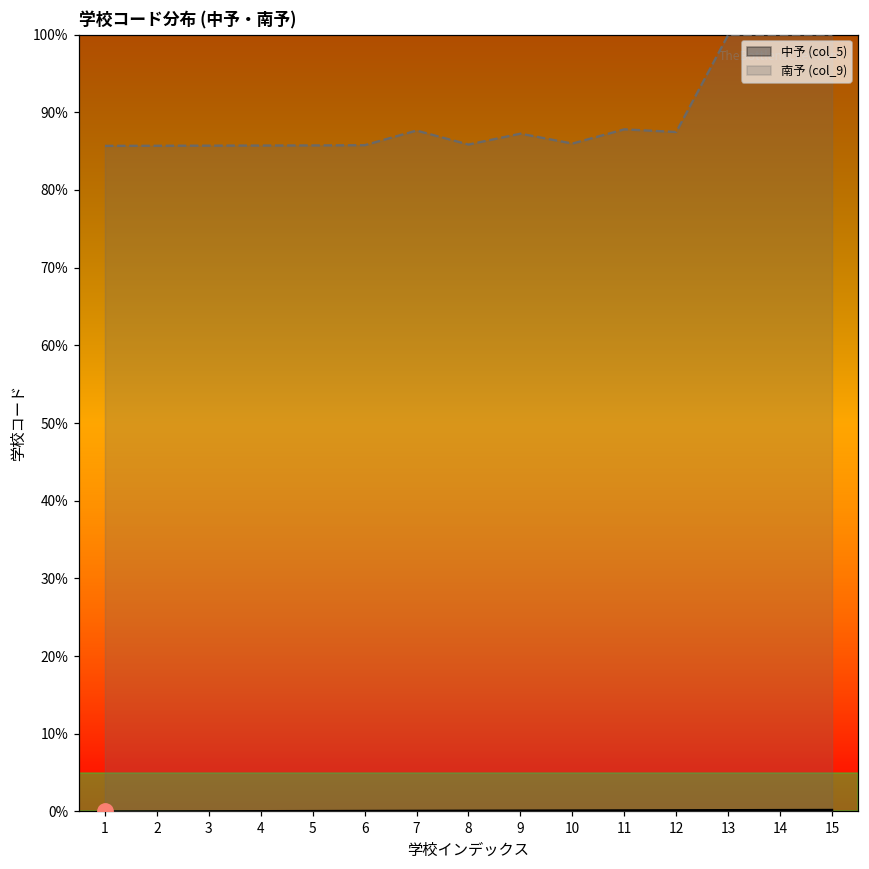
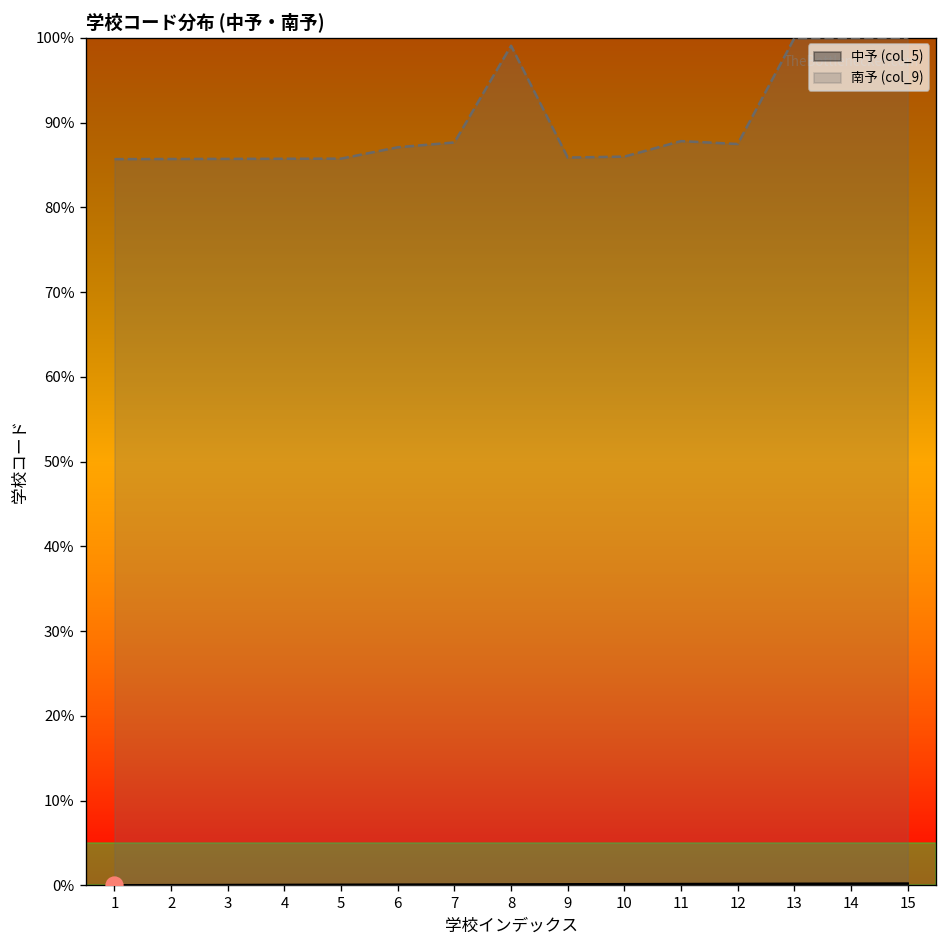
  {
    "南予 (col_9)": {
      "1": "86%",
      "2": "86%",
      "3": "86%",
      "4": "86%",
      "5": "86%",
-     "6": "86%",
+     "6": "87%",
      "7": "88%",
-     "8": "86%",
-     "9": "87%",
+     "8": "99%",
+     "9": "86%",
      "10": "86%",
      "11": "88%",
      "12": "87%",
      "13": "100%",
      "14": "100%",
      "15": "100%"
    }
  }
